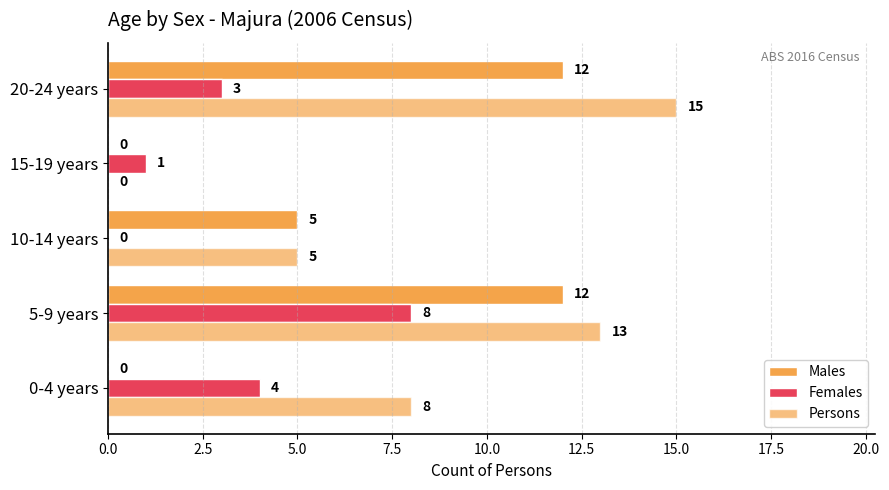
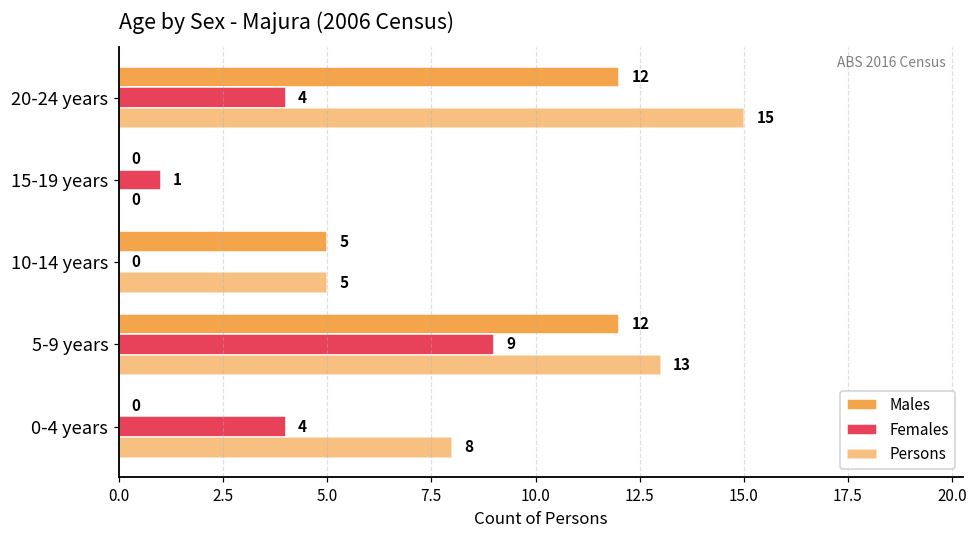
  {
    "Females": {
-     "20-24 years": 3,
+     "20-24 years": 4,
      "15-19 years": 1,
      "10-14 years": 0,
-     "5-9 years": 8,
+     "5-9 years": 9,
      "0-4 years": 4
    }
  }
